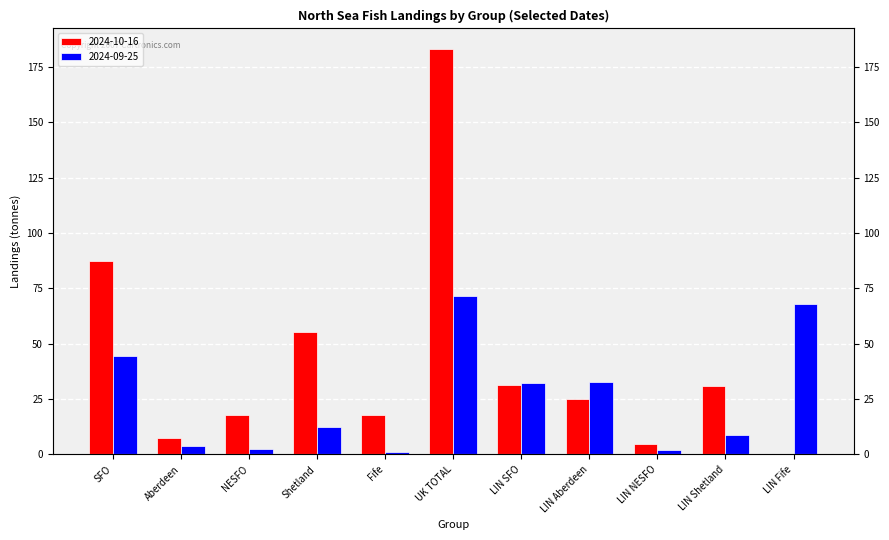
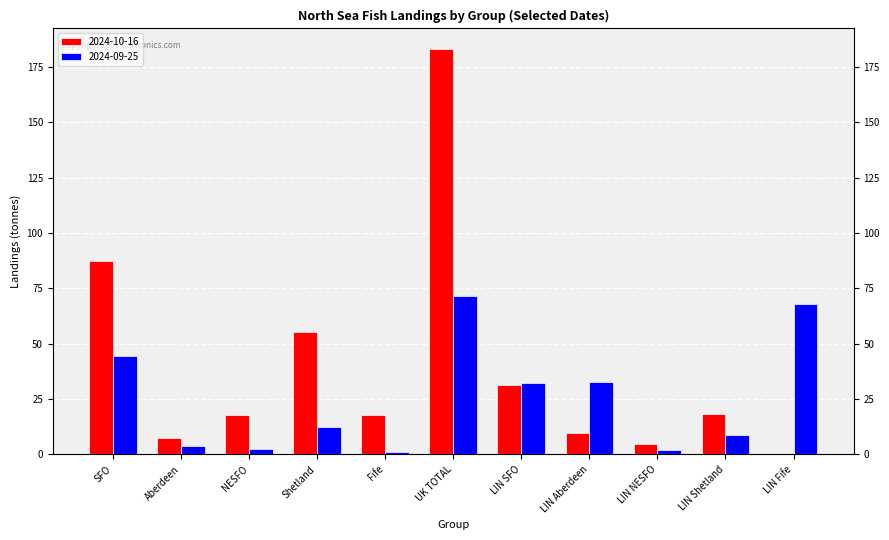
  {
    "2024-10-16": {
      "SFO": 88,
      "Aberdeen": 7,
      "NESFO": 18,
      "Shetland": 55,
      "Fife": 18,
      "UK TOTAL": 183,
      "LIN SFO": 32,
-     "LIN Aberdeen": 25,
+     "LIN Aberdeen": 10,
      "LIN NESFO": 5,
-     "LIN Shetland": 31
+     "LIN Shetland": 18
    },
    "2024-09-25": {
      "SFO": 45,
      "Aberdeen": 4,
      "NESFO": 3,
      "Shetland": 12,
      "Fife": 1,
      "UK TOTAL": 72,
      "LIN SFO": 32,
      "LIN Aberdeen": 33,
      "LIN NESFO": 2,
      "LIN Shetland": 9,
      "LIN Fife": 68
    }
  }
